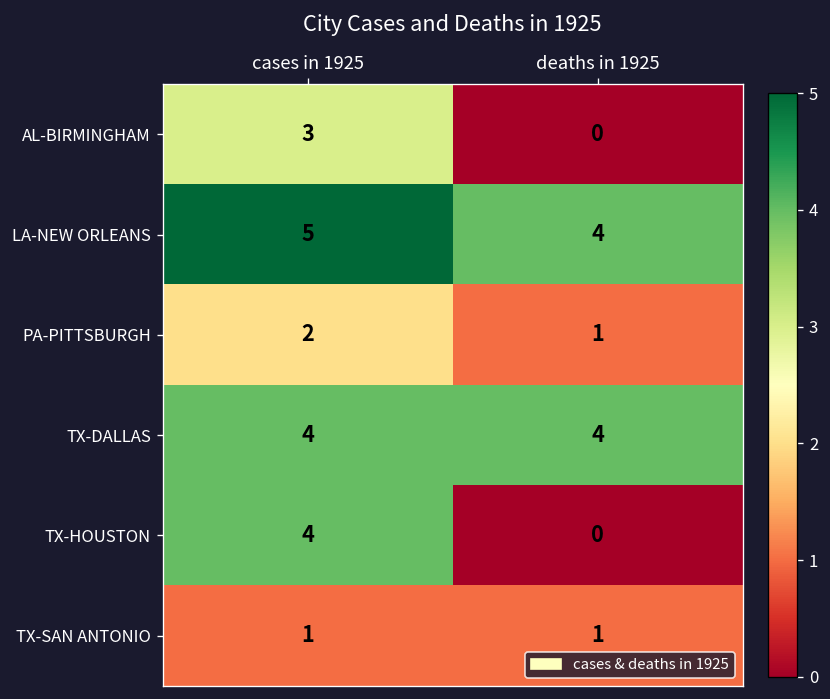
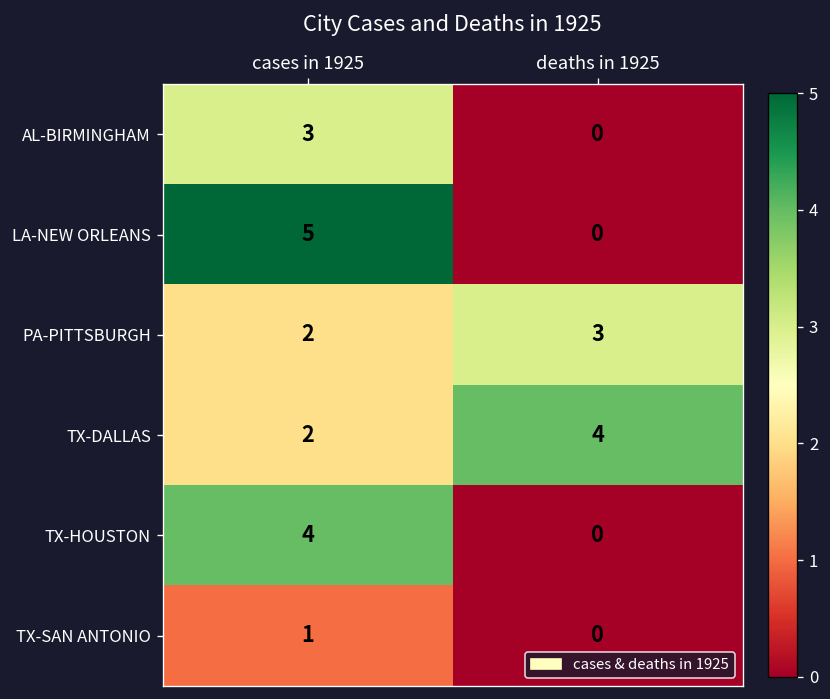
  {
    "AL-BIRMINGHAM": {
      "cases in 1925": 3,
      "deaths in 1925": 0
    },
    "LA-NEW ORLEANS": {
      "cases in 1925": 5,
-     "deaths in 1925": 4
+     "deaths in 1925": 0
    },
    "PA-PITTSBURGH": {
      "cases in 1925": 2,
-     "deaths in 1925": 1
+     "deaths in 1925": 3
    },
    "TX-DALLAS": {
-     "cases in 1925": 4,
+     "cases in 1925": 2,
      "deaths in 1925": 4
    },
    "TX-HOUSTON": {
      "cases in 1925": 4,
      "deaths in 1925": 0
    },
    "TX-SAN ANTONIO": {
      "cases in 1925": 1,
-     "deaths in 1925": 1
+     "deaths in 1925": 0
    }
  }
